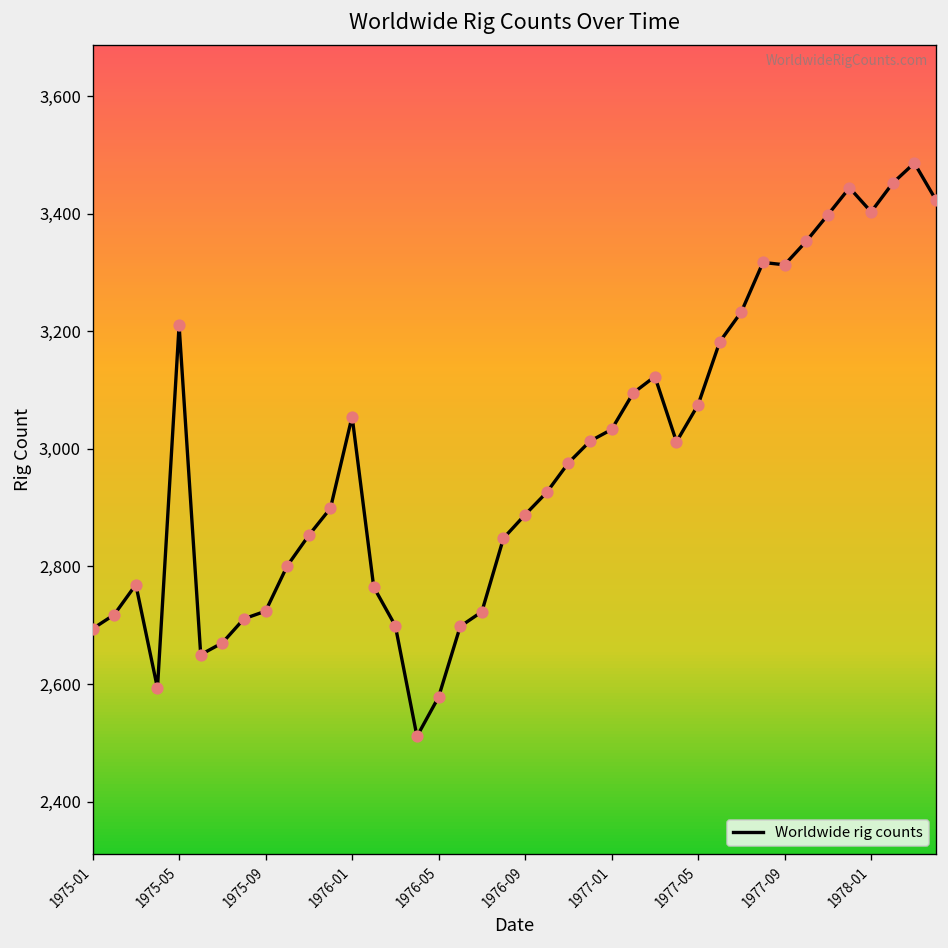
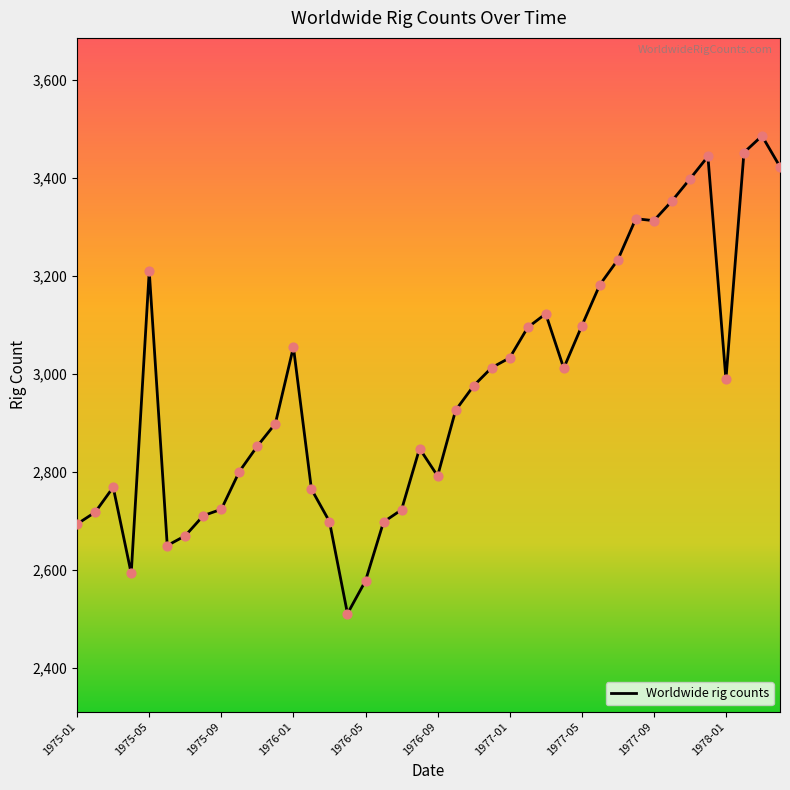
  {
    "1975-01": "2,690",
    "1975-05": "3,210",
    "1975-09": "2,720",
    "1976-01": "3,060",
    "1976-05": "2,580",
-   "1976-09": "2,890",
+   "1976-09": "2,790",
    "1977-01": "3,030",
-   "1977-05": "3,080",
+   "1977-05": "3,100",
    "1977-09": "3,310",
-   "1978-01": "3,400"
+   "1978-01": "2,990"
  }
